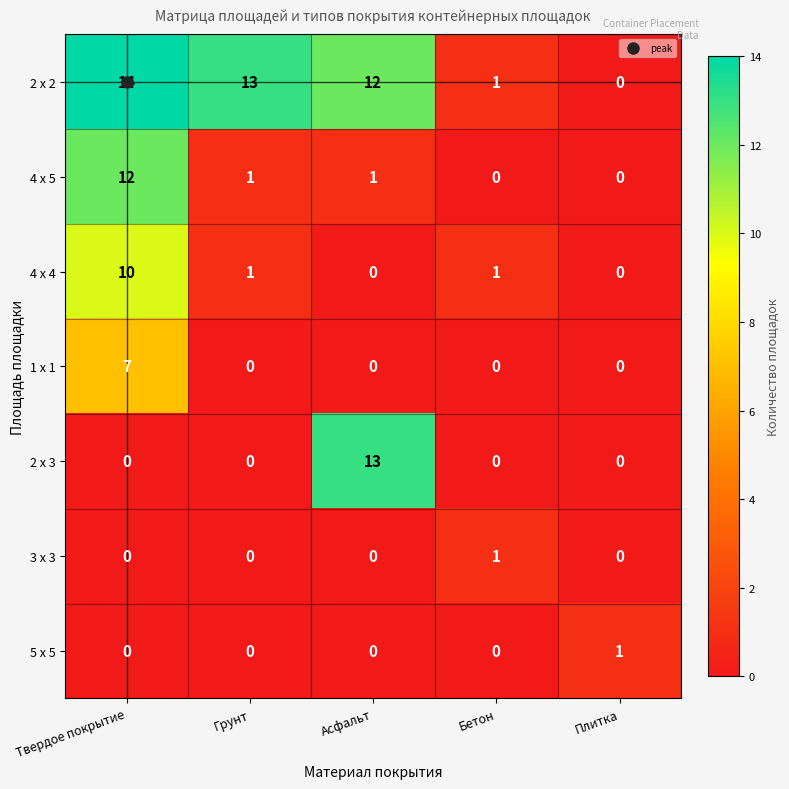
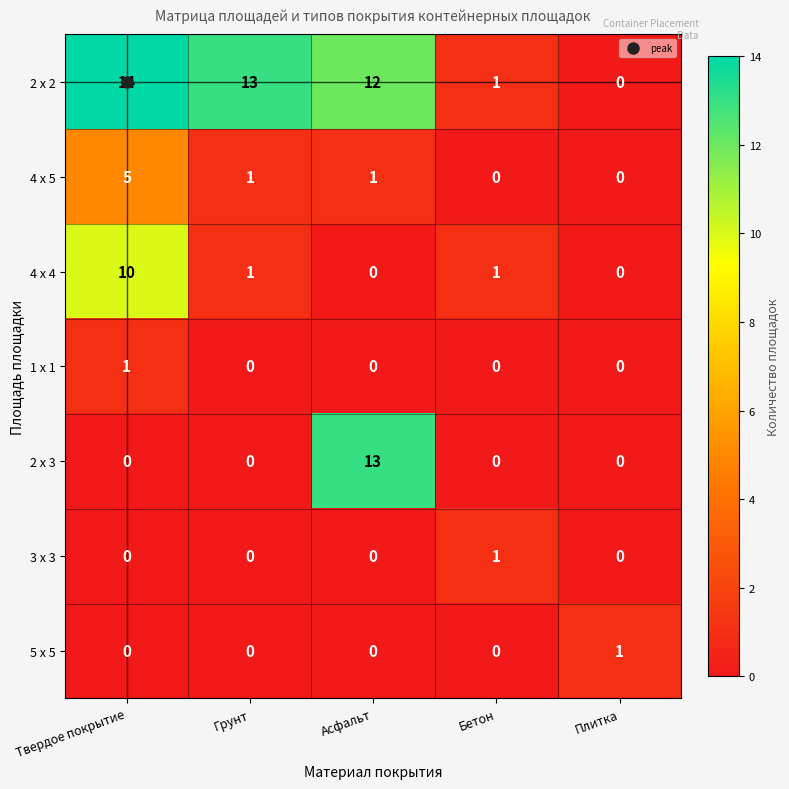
  {
    "2 х 2": {
      "Грунт": 13,
      "Асфальт": 12,
      "Бетон": 1,
      "Плитка": 0
    },
    "4 х 5": {
-     "Твердое покрытие": 12,
+     "Твердое покрытие": 5,
      "Грунт": 1,
      "Асфальт": 1,
      "Бетон": 0,
      "Плитка": 0
    },
    "4 х 4": {
      "Твердое покрытие": 10,
      "Грунт": 1,
      "Асфальт": 0,
      "Бетон": 1,
      "Плитка": 0
    },
    "1 х 1": {
-     "Твердое покрытие": 7,
+     "Твердое покрытие": 1,
      "Грунт": 0,
      "Асфальт": 0,
      "Бетон": 0,
      "Плитка": 0
    },
    "2 х 3": {
      "Твердое покрытие": 0,
      "Грунт": 0,
      "Асфальт": 13,
      "Бетон": 0,
      "Плитка": 0
    },
    "3 х 3": {
      "Твердое покрытие": 0,
      "Грунт": 0,
      "Асфальт": 0,
      "Бетон": 1,
      "Плитка": 0
    },
    "5 х 5": {
      "Твердое покрытие": 0,
      "Грунт": 0,
      "Асфальт": 0,
      "Бетон": 0,
      "Плитка": 1
    }
  }
